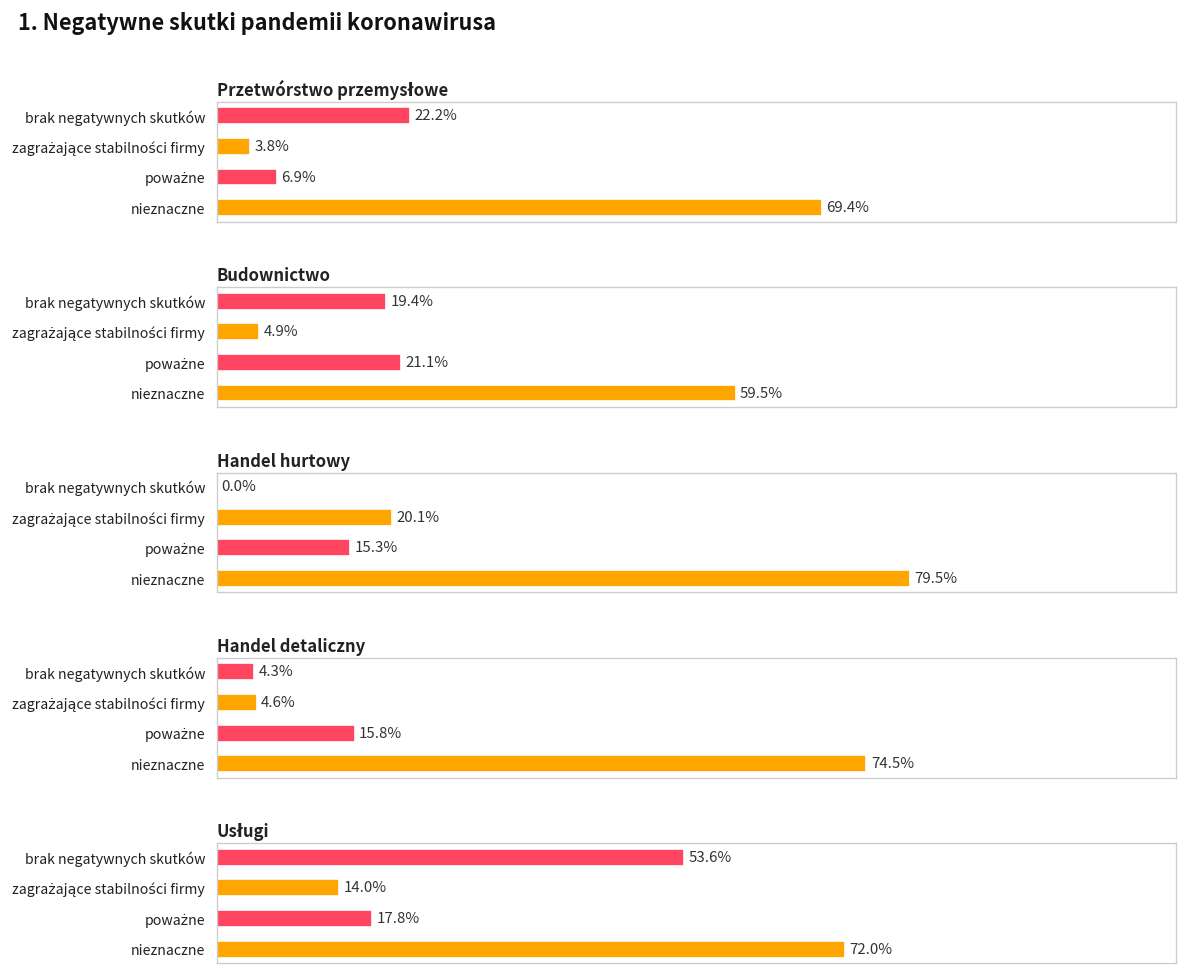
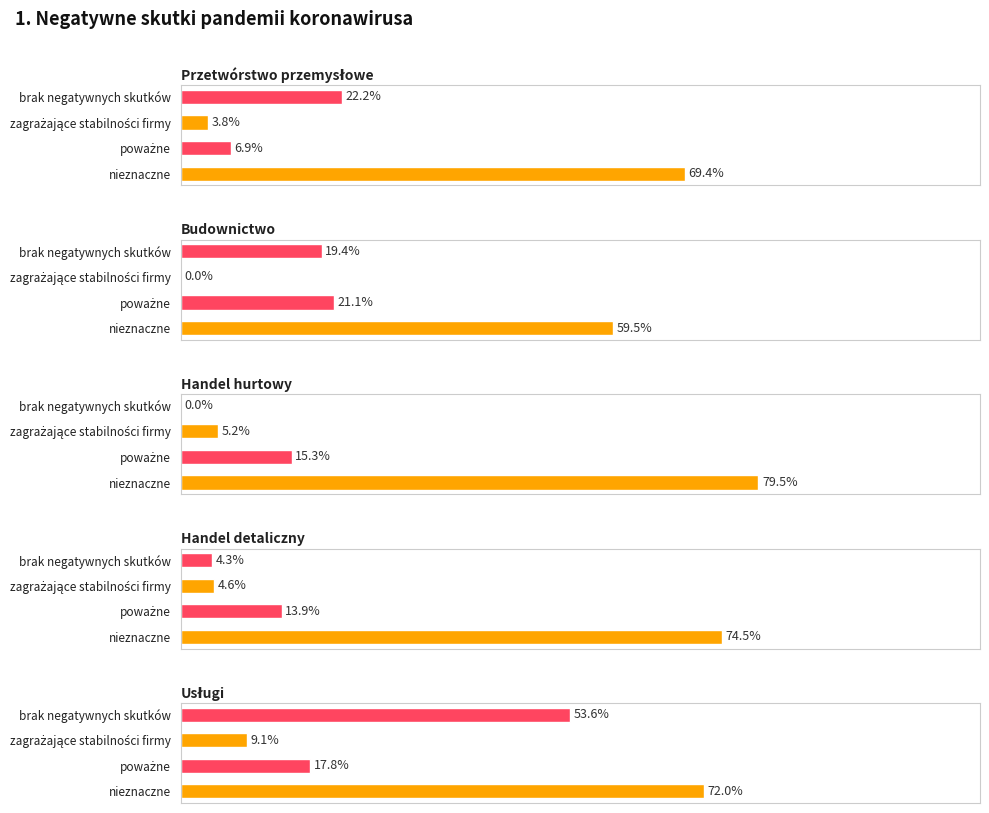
  {
    "Przetwórstwo przemysłowe": {
      "brak negatywnych skutków": "22.2%",
      "zagrażające stabilności firmy": "3.8%",
      "poważne": "6.9%",
      "nieznaczne": "69.4%"
    },
    "Budownictwo": {
      "brak negatywnych skutków": "19.4%",
-     "zagrażające stabilności firmy": "4.9%",
+     "zagrażające stabilności firmy": "0.0%",
      "poważne": "21.1%",
      "nieznaczne": "59.5%"
    },
    "Handel hurtowy": {
      "brak negatywnych skutków": "0.0%",
-     "zagrażające stabilności firmy": "20.1%",
+     "zagrażające stabilności firmy": "5.2%",
      "poważne": "15.3%",
      "nieznaczne": "79.5%"
    },
    "Handel detaliczny": {
      "brak negatywnych skutków": "4.3%",
      "zagrażające stabilności firmy": "4.6%",
-     "poważne": "15.8%",
+     "poważne": "13.9%",
      "nieznaczne": "74.5%"
    },
    "Usługi": {
      "brak negatywnych skutków": "53.6%",
-     "zagrażające stabilności firmy": "14.0%",
+     "zagrażające stabilności firmy": "9.1%",
      "poważne": "17.8%",
      "nieznaczne": "72.0%"
    }
  }
